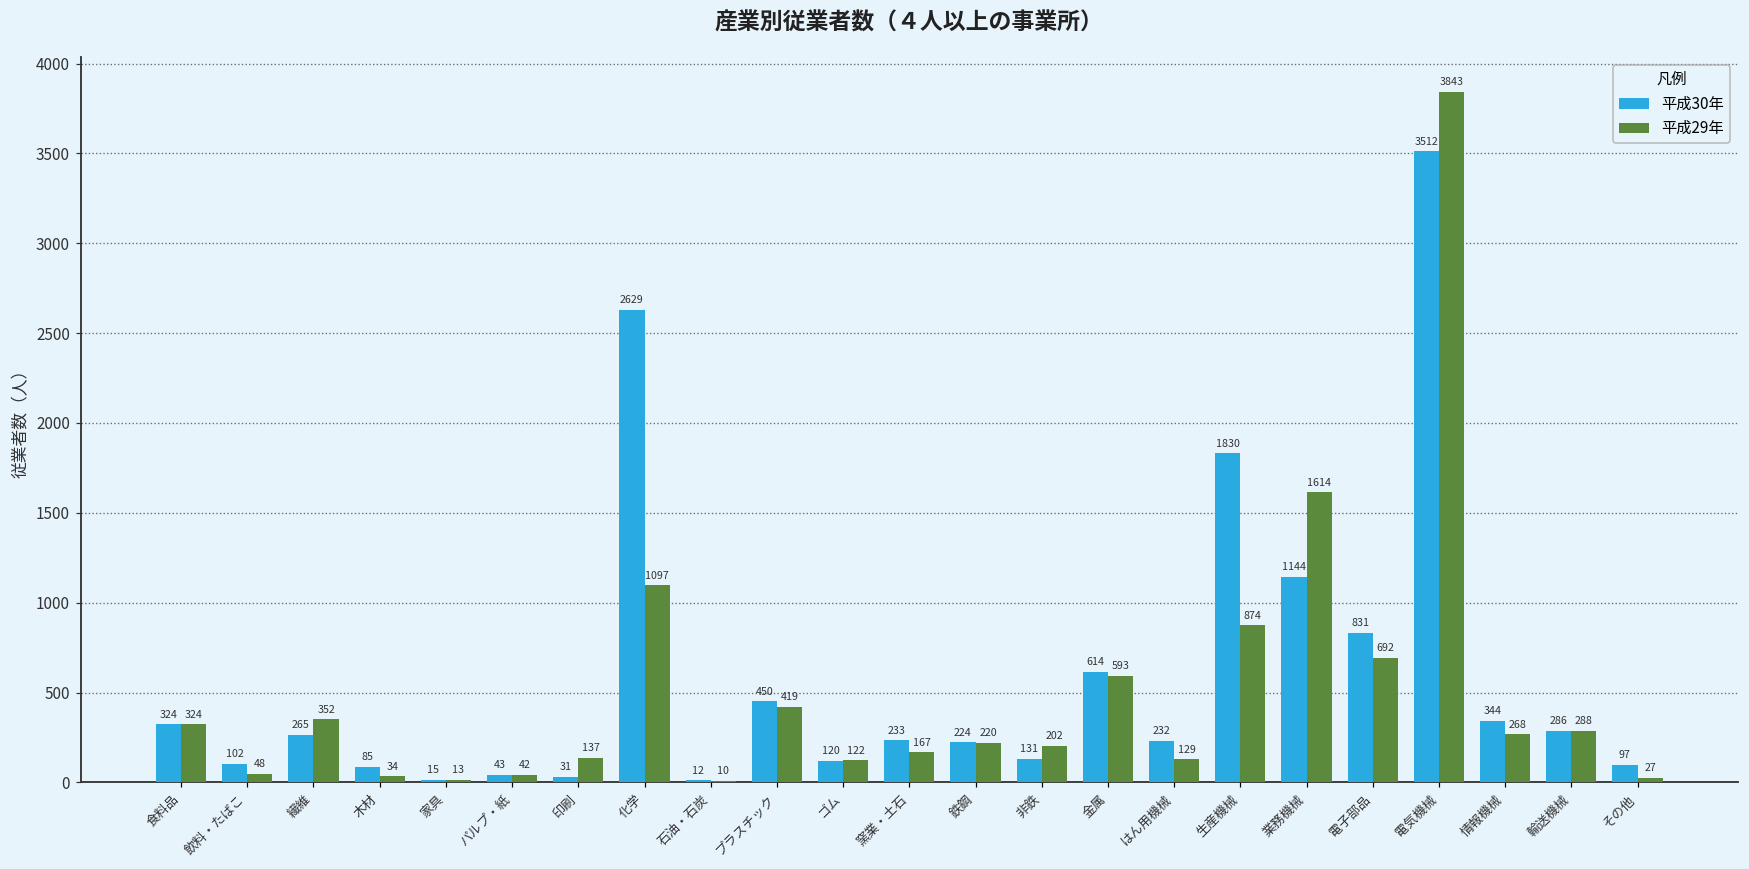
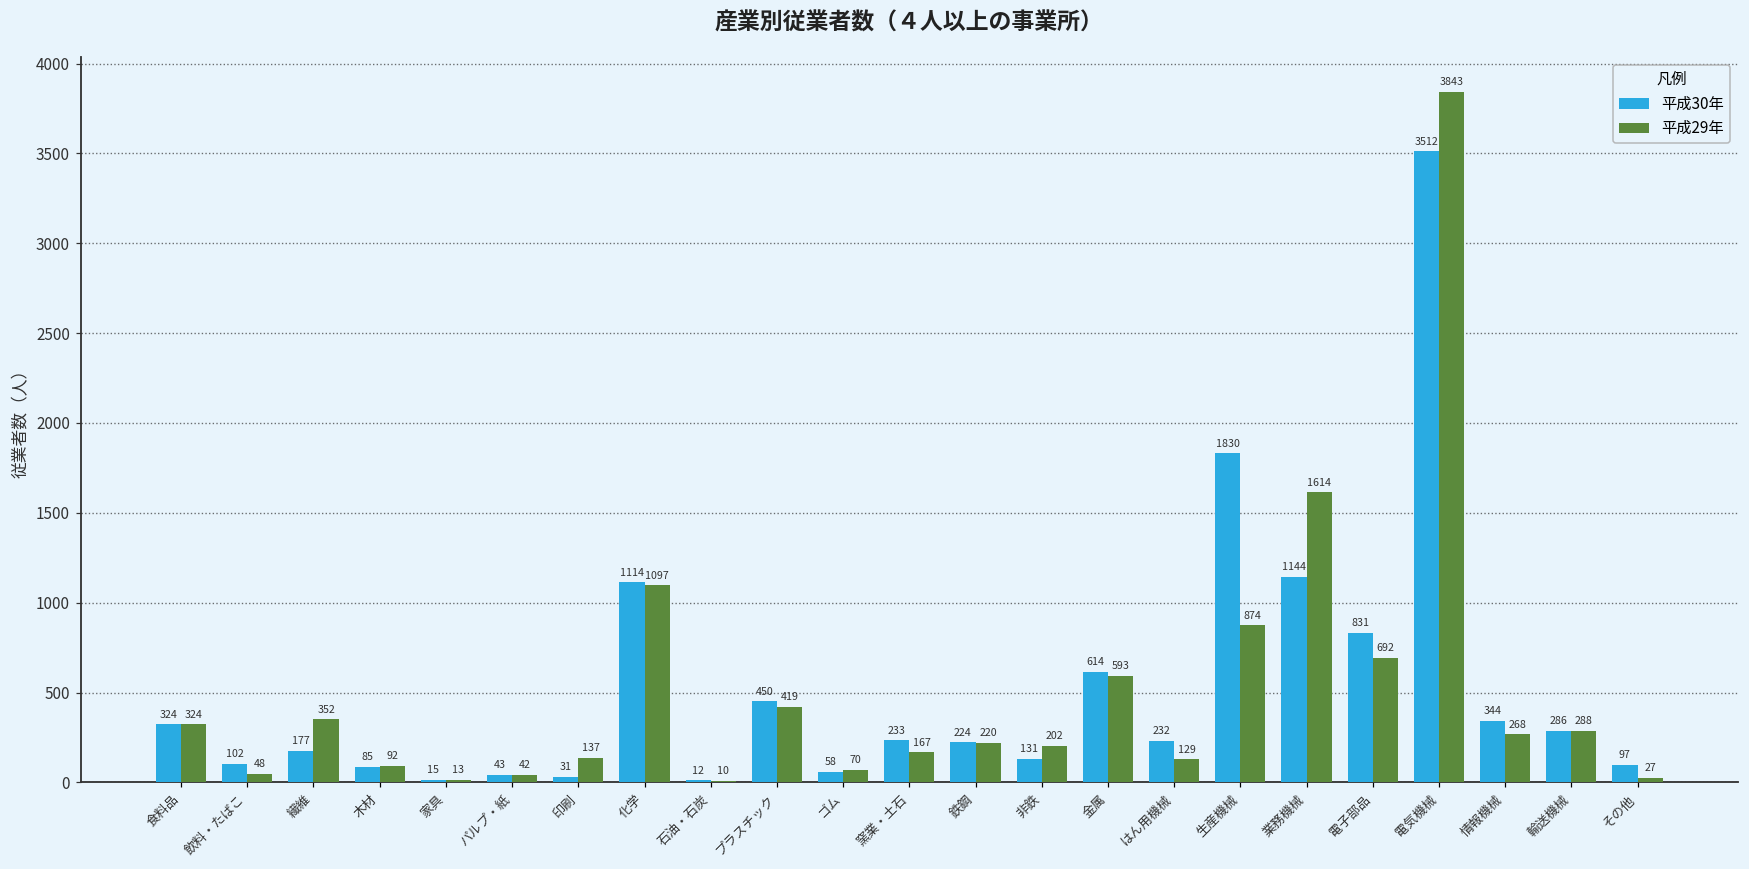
  {
    "平成30年": {
      "食料品": 324,
      "飲料・たばこ": 102,
-     "繊維": 265,
+     "繊維": 177,
      "木材": 85,
      "家具": 15,
      "パルプ・紙": 43,
      "印刷": 31,
-     "化学": 2629,
+     "化学": 1114,
      "石油・石炭": 12,
      "プラスチック": 450,
-     "ゴム": 120,
+     "ゴム": 58,
      "窯業・土石": 233,
      "鉄鋼": 224,
      "非鉄": 131,
      "金属": 614,
      "はん用機械": 232,
      "生産機械": 1830,
      "業務機械": 1144,
      "電子部品": 831,
      "電気機械": 3512,
      "情報機械": 344,
      "輸送機械": 286,
      "その他": 97
    },
    "平成29年": {
      "食料品": 324,
      "飲料・たばこ": 48,
      "繊維": 352,
-     "木材": 34,
+     "木材": 92,
      "家具": 13,
      "パルプ・紙": 42,
      "印刷": 137,
      "化学": 1097,
      "石油・石炭": 10,
      "プラスチック": 419,
-     "ゴム": 122,
+     "ゴム": 70,
      "窯業・土石": 167,
      "鉄鋼": 220,
      "非鉄": 202,
      "金属": 593,
      "はん用機械": 129,
      "生産機械": 874,
      "業務機械": 1614,
      "電子部品": 692,
      "電気機械": 3843,
      "情報機械": 268,
      "輸送機械": 288,
      "その他": 27
    }
  }
